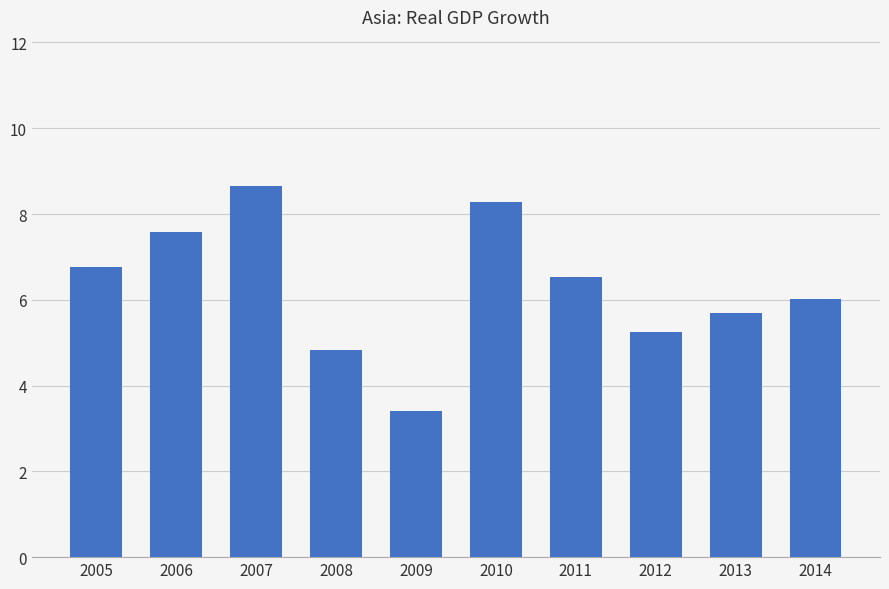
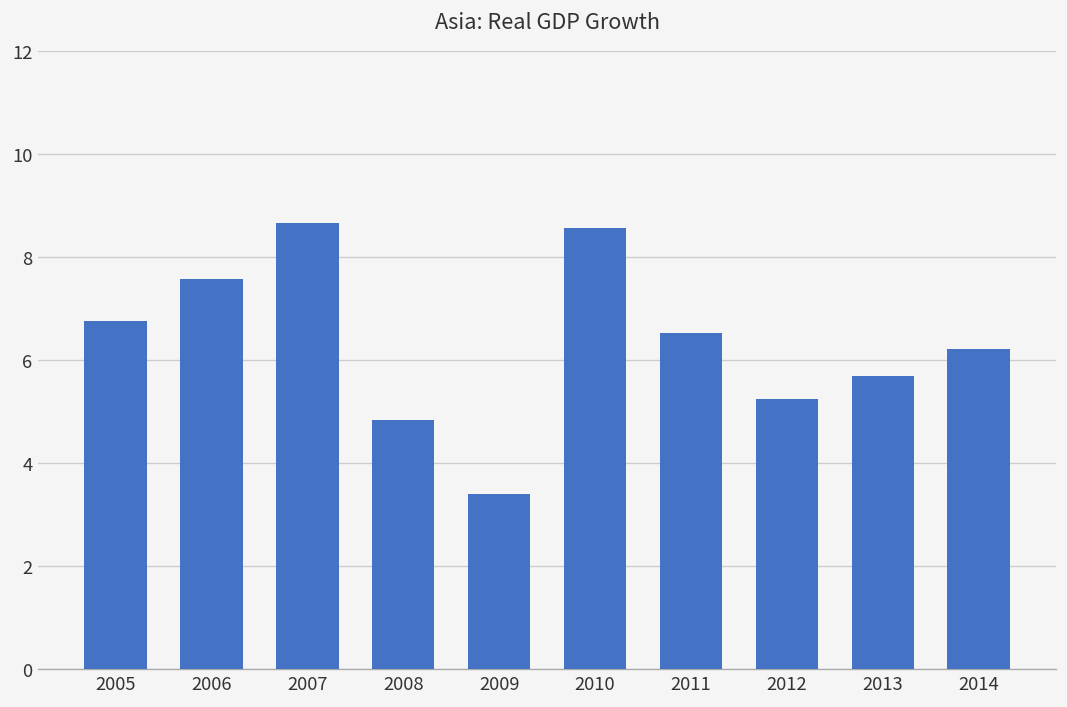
  {
    "2005": 6.8,
    "2006": 7.6,
    "2007": 8.7,
    "2008": 4.8,
    "2009": 3.4,
-   "2010": 8.3,
+   "2010": 8.6,
    "2011": 6.5,
    "2012": 5.2,
    "2013": 5.7,
-   "2014": 6.0
+   "2014": 6.2
  }
